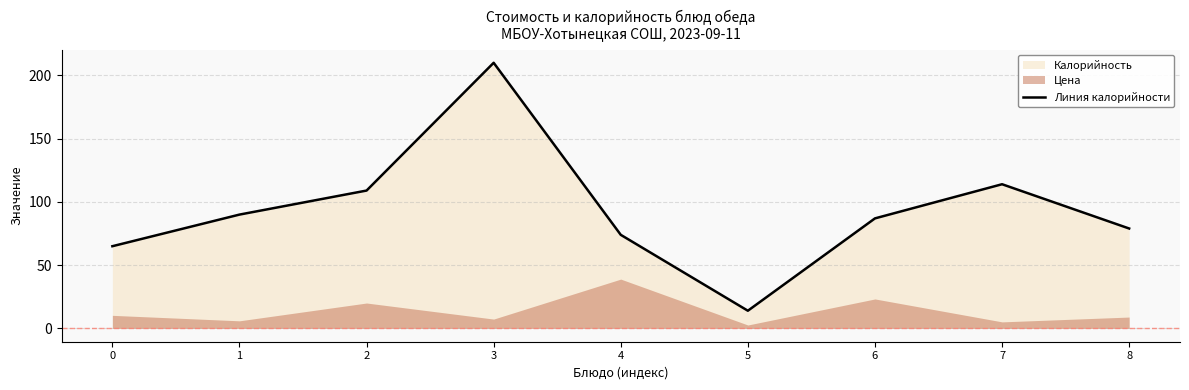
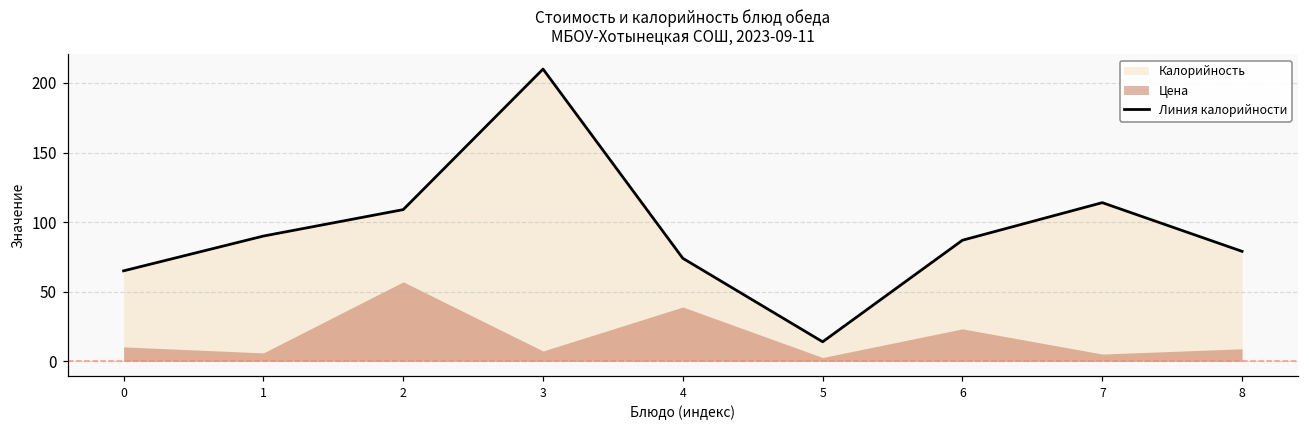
  {
    "Калорийность": {
      "0": 65,
      "1": 90,
      "2": 109,
      "3": 210,
      "4": 74,
      "5": 14,
      "6": 87,
      "7": 114,
      "8": 79
    },
    "Цена": {
      "0": 10,
      "1": 6,
-     "2": 20,
+     "2": 57,
      "3": 7,
      "4": 39,
      "5": 3,
      "6": 23,
      "7": 5,
      "8": 9
    }
  }
